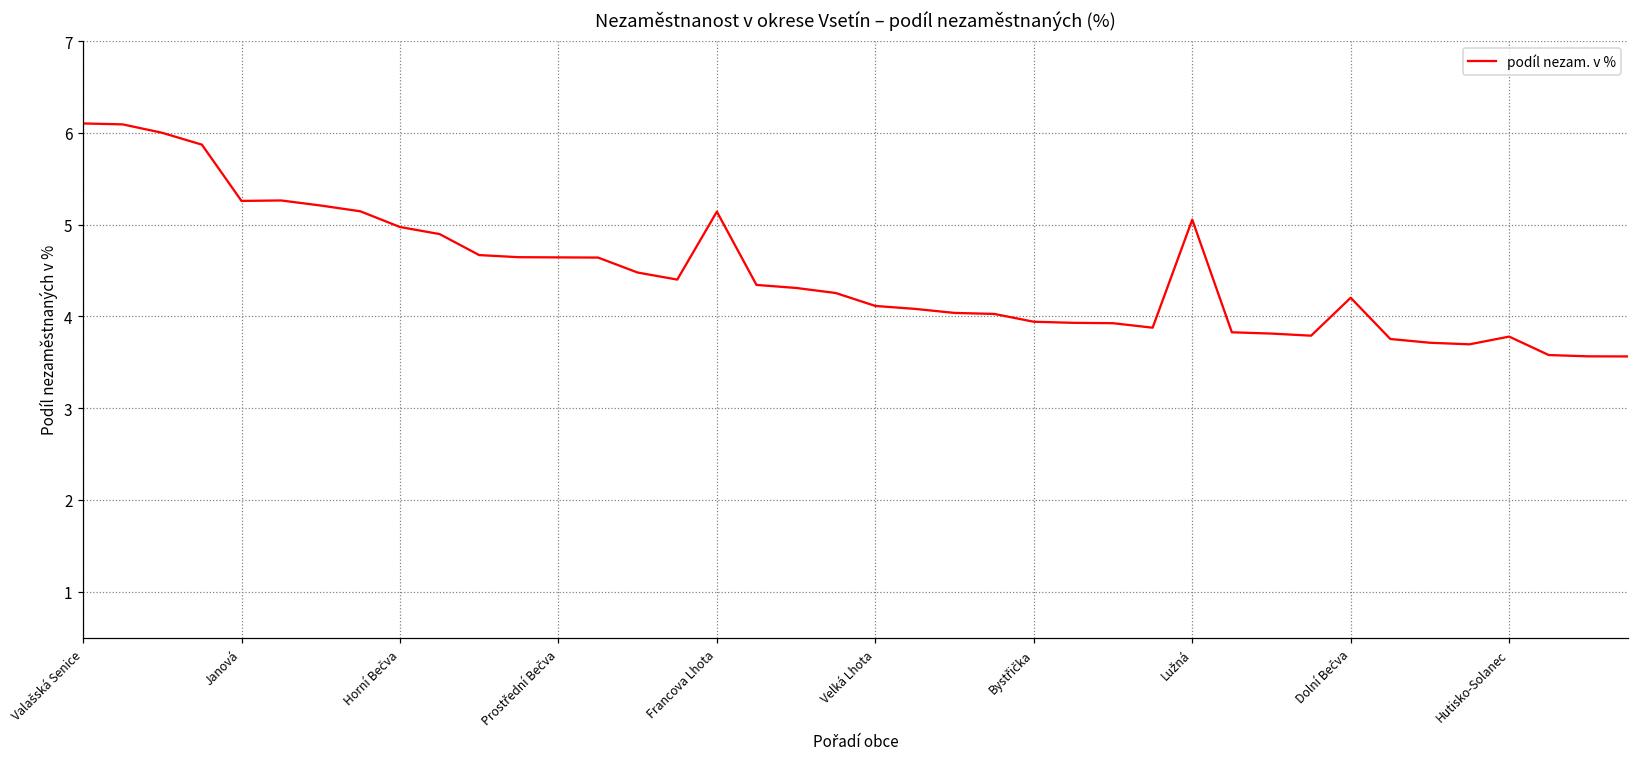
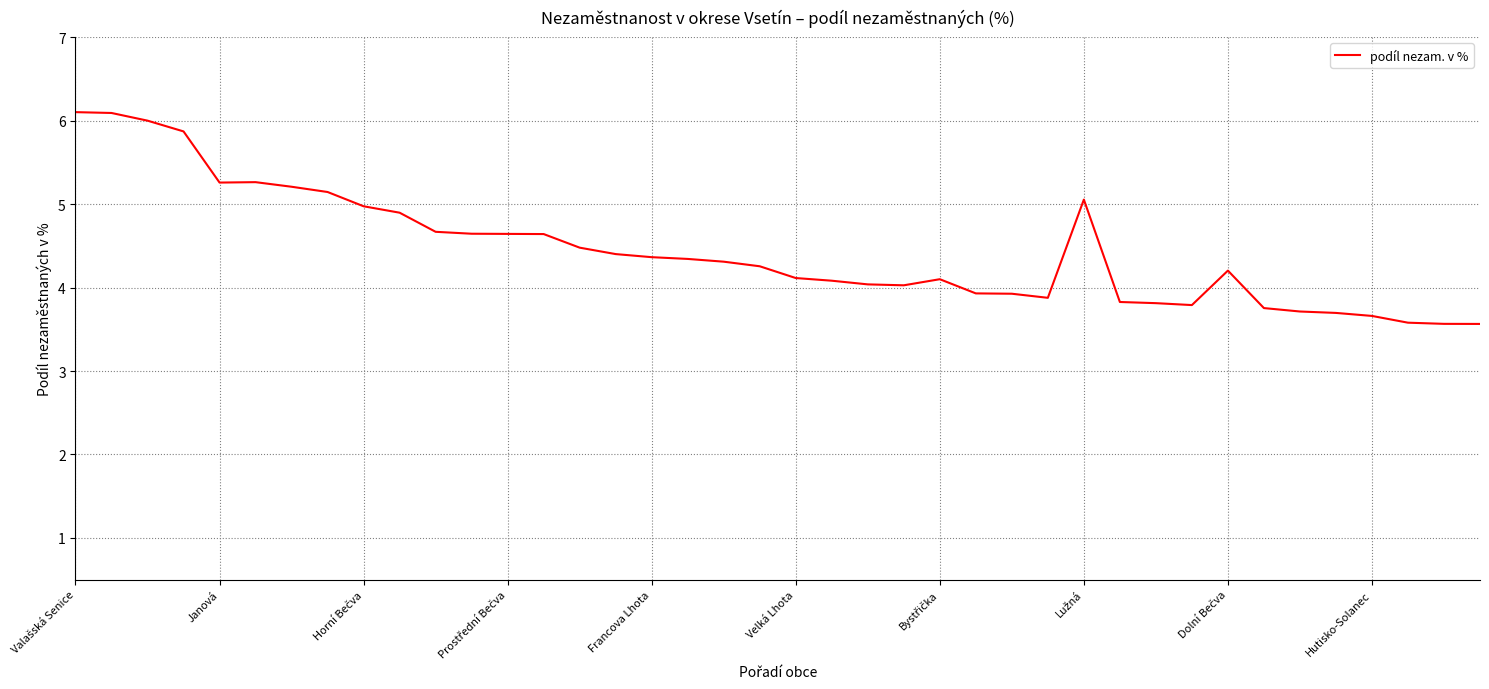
  {
    "Valašská Senice": 6.1,
    "Janová": 5.3,
    "Horní Bečva": 5.0,
    "Prostřední Bečva": 4.6,
-   "Francova Lhota": 5.1,
+   "Francova Lhota": 4.4,
    "Velká Lhota": 4.1,
-   "Bystřička": 3.9,
+   "Bystřička": 4.1,
    "Lužná": 5.1,
    "Dolní Bečva": 4.2,
-   "Hutisko-Solanec": 3.8
+   "Hutisko-Solanec": 3.7
  }
